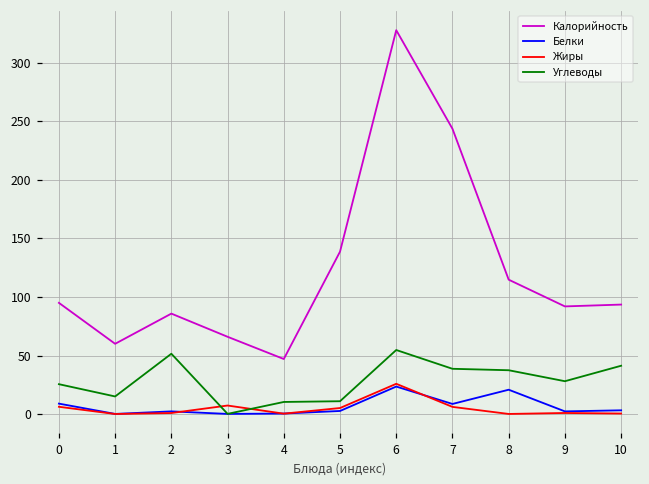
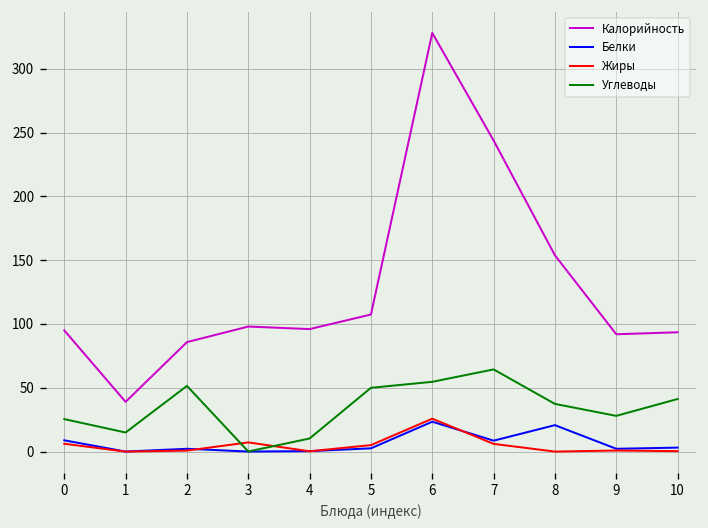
  {
    "Калорийность": {
      "0": 95,
-     "1": 60,
+     "1": 39,
      "2": 86,
-     "3": 66,
-     "4": 47,
-     "5": 139,
+     "3": 98,
+     "4": 96,
+     "5": 107,
      "6": 328,
      "7": 244,
-     "8": 115,
+     "8": 154,
      "9": 92,
      "10": 94
    },
    "Белки": {
      "0": 9,
      "5": 3,
      "7": 9,
      "8": 21,
      "10": 3
    },
    "Жиры": {
      "0": 6,
      "3": 7,
      "5": 5,
      "7": 6,
      "8": 0,
      "10": 0
    },
    "Углеводы": {
      "0": 25,
      "1": 15,
      "2": 52,
      "4": 10,
-     "5": 11,
+     "5": 50,
      "6": 55,
-     "7": 39,
+     "7": 64,
      "8": 37,
      "9": 28,
      "10": 41
    }
  }
